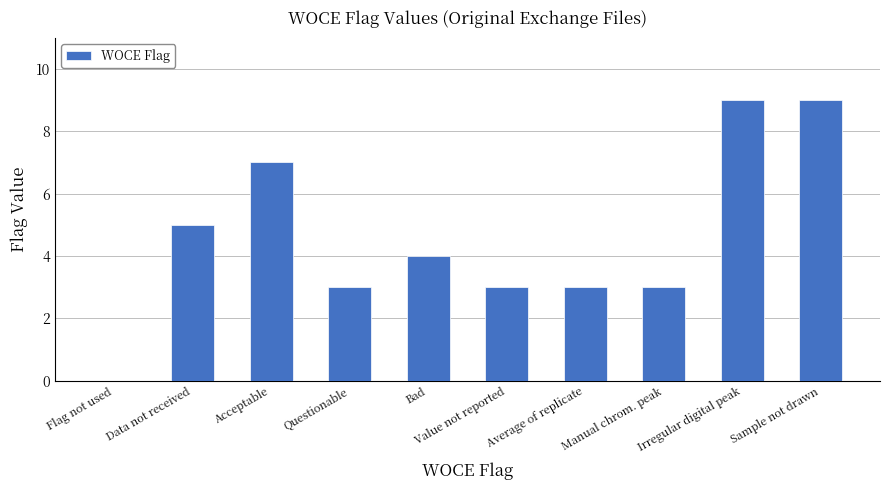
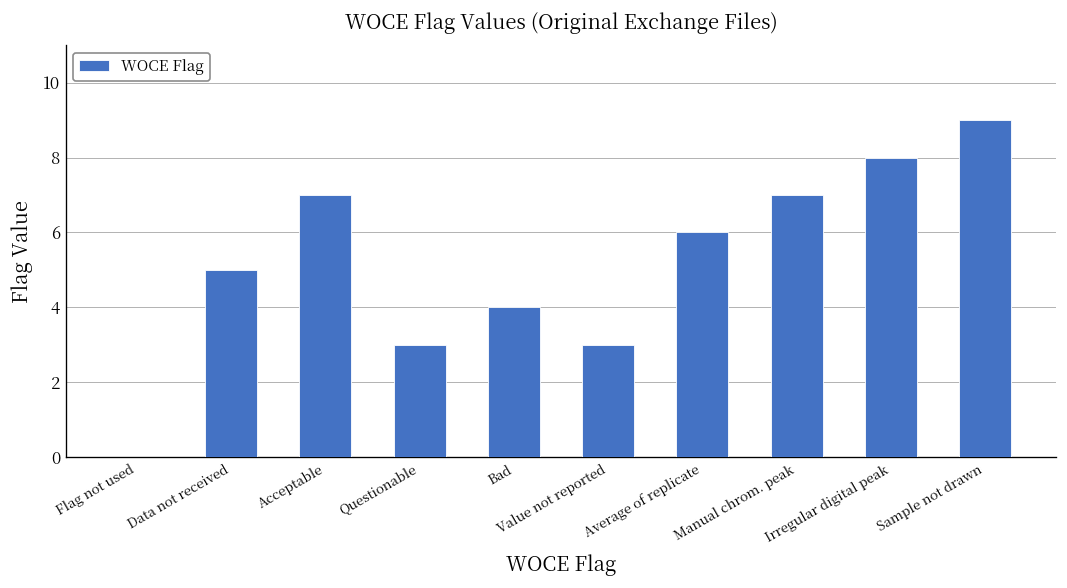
  {
    "Flag not used": 0,
    "Data not received": 5,
    "Acceptable": 7,
    "Questionable": 3,
    "Bad": 4,
    "Value not reported": 3,
-   "Average of replicate": 3,
-   "Manual chrom. peak": 3,
-   "Irregular digital peak": 9,
+   "Average of replicate": 6,
+   "Manual chrom. peak": 7,
+   "Irregular digital peak": 8,
    "Sample not drawn": 9
  }
